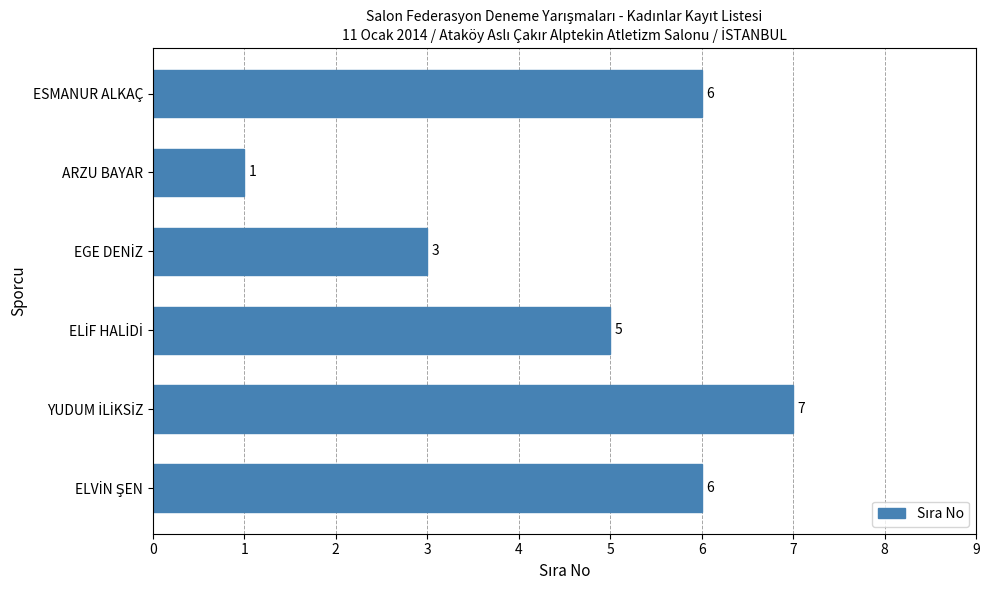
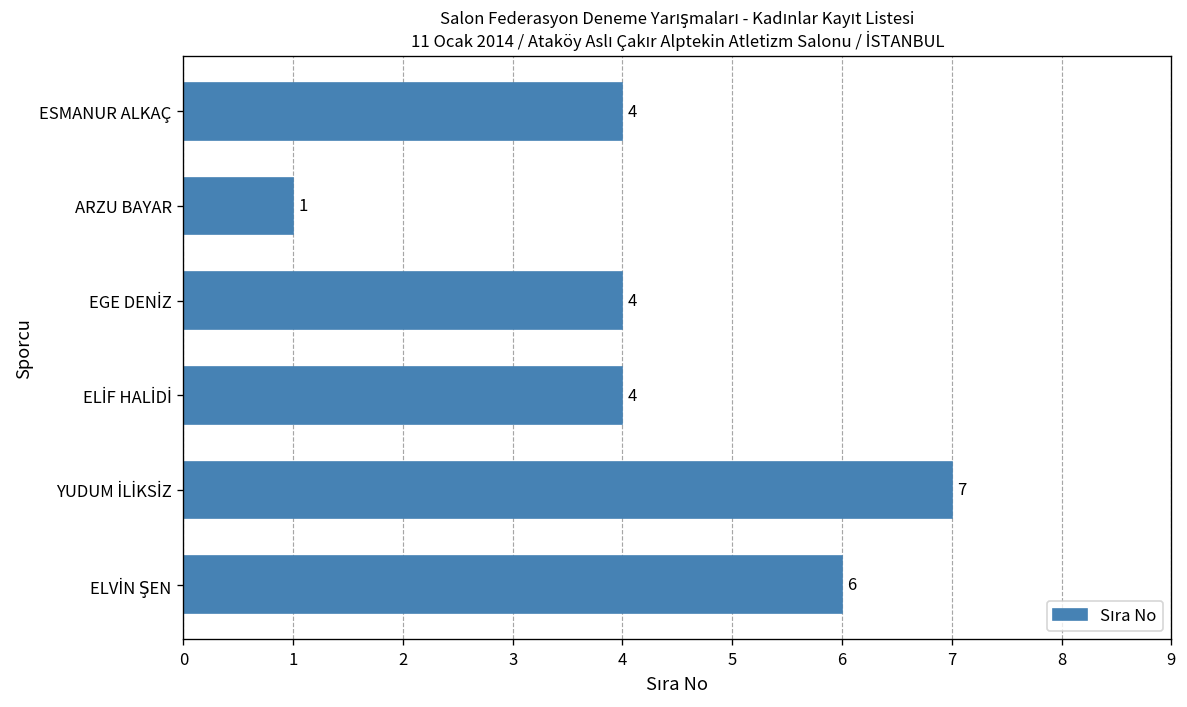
  {
-   "ESMANUR ALKAÇ": 6,
+   "ESMANUR ALKAÇ": 4,
    "ARZU BAYAR": 1,
-   "EGE DENİZ": 3,
-   "ELİF HALİDİ": 5,
+   "EGE DENİZ": 4,
+   "ELİF HALİDİ": 4,
    "YUDUM İLİKSİZ": 7,
    "ELVİN ŞEN": 6
  }
